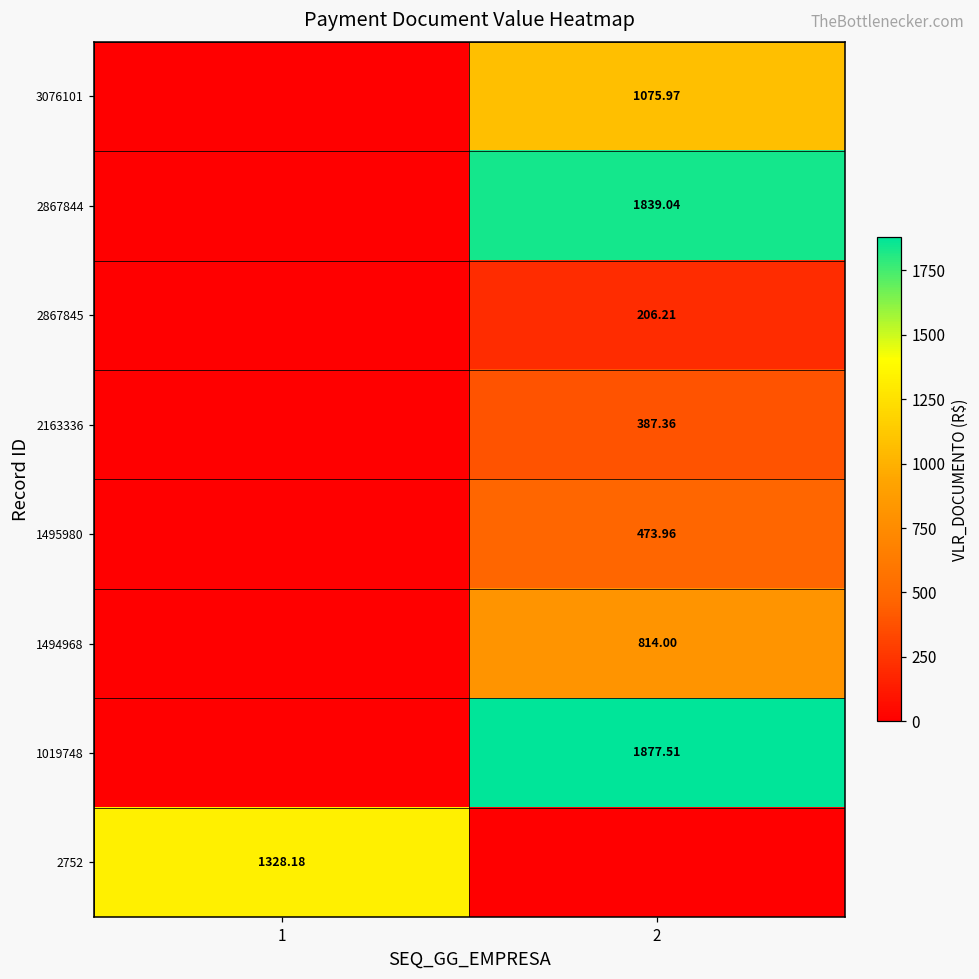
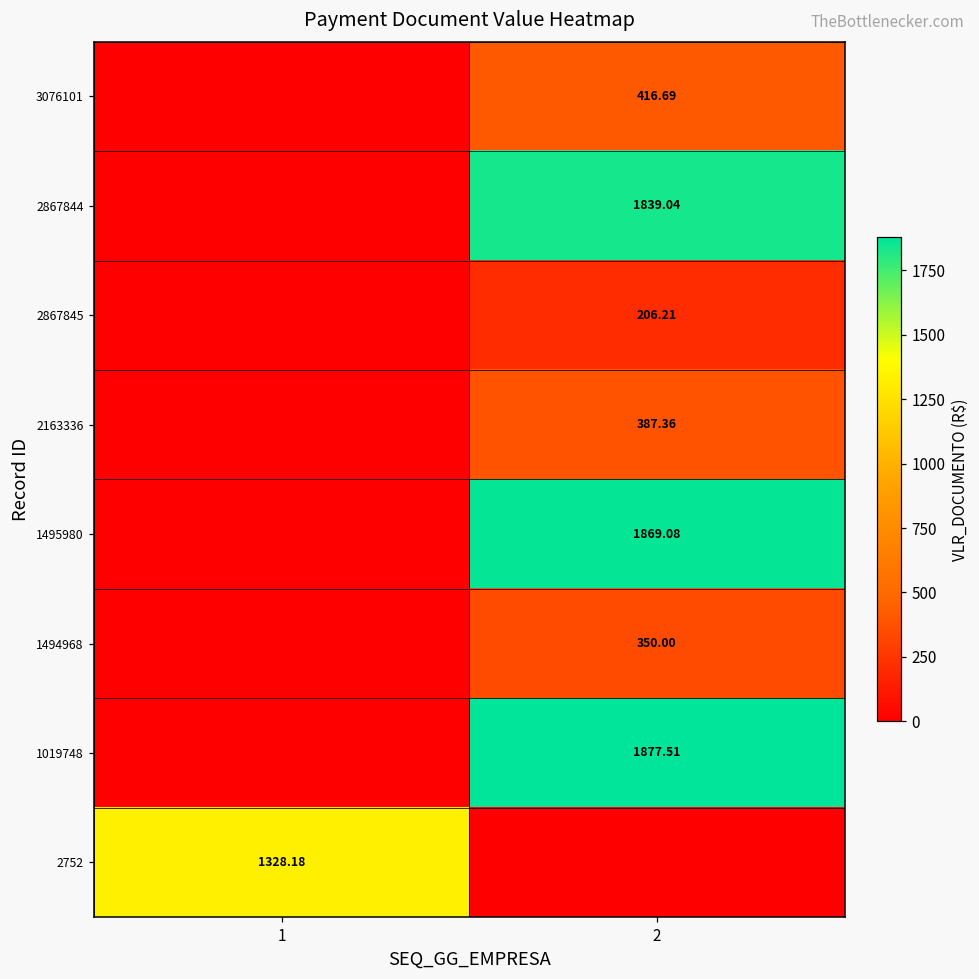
  {
    "3076101": {
-     "2": 1075.97
+     "2": 416.69
    },
    "2867844": {
      "2": 1839.04
    },
    "2867845": {
      "2": 206.21
    },
    "2163336": {
      "2": 387.36
    },
    "1495980": {
-     "2": 473.96
+     "2": 1869.08
    },
    "1494968": {
-     "2": 814.00
+     "2": 350.00
    },
    "1019748": {
      "2": 1877.51
    },
    "2752": {
      "1": 1328.18
    }
  }
